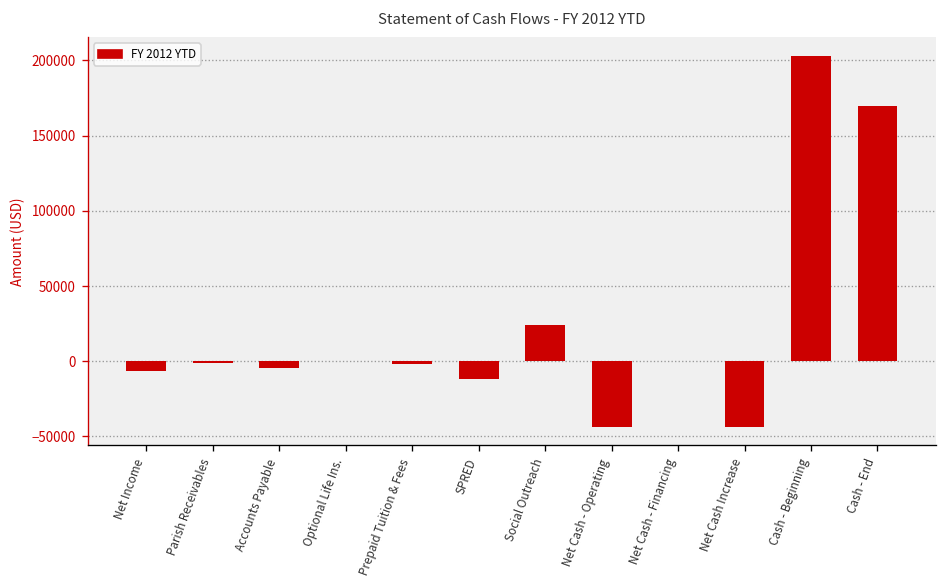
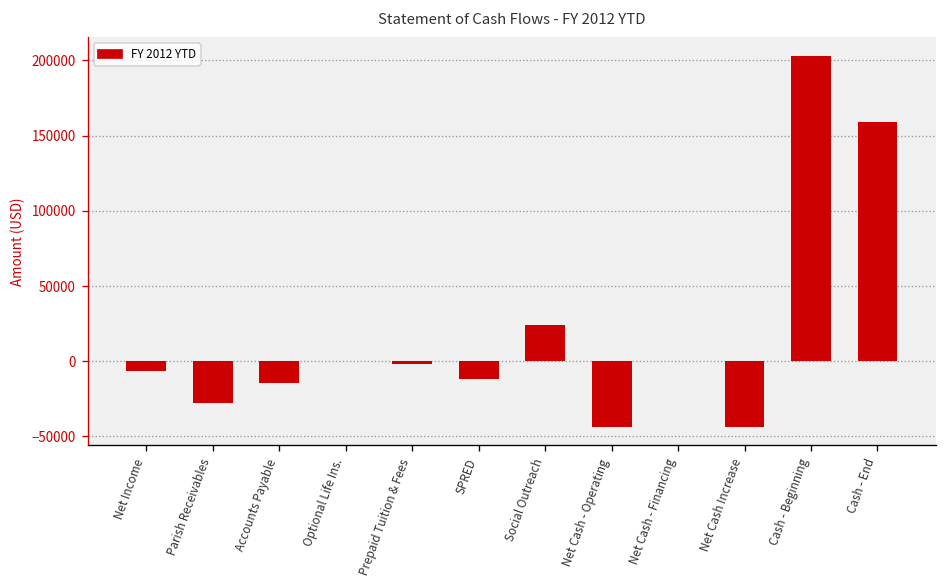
  {
    "Net Income": -6000,
-   "Parish Receivables": -1000,
-   "Accounts Payable": -5000,
+   "Parish Receivables": -28000,
+   "Accounts Payable": -14000,
    "Optional Life Ins.": 0,
    "SPRED": -12000,
    "Social Outreach": 24000,
    "Net Cash - Operating": -44000,
    "Net Cash - Financing": 0,
    "Net Cash Increase": -44000,
    "Cash - Beginning": 203000,
-   "Cash - End": 169000
+   "Cash - End": 159000
  }
